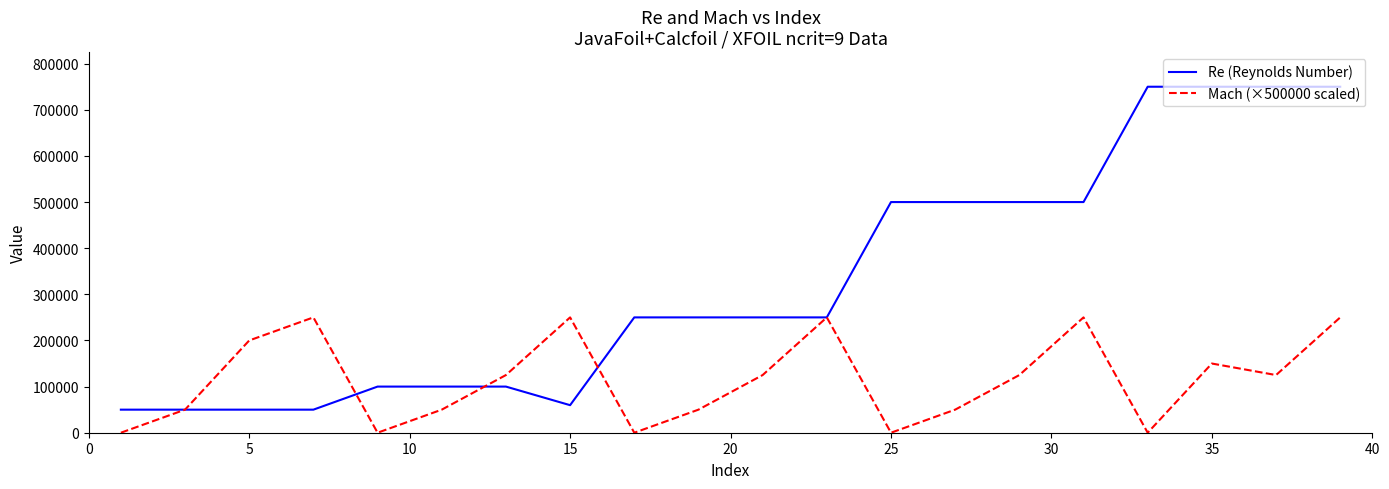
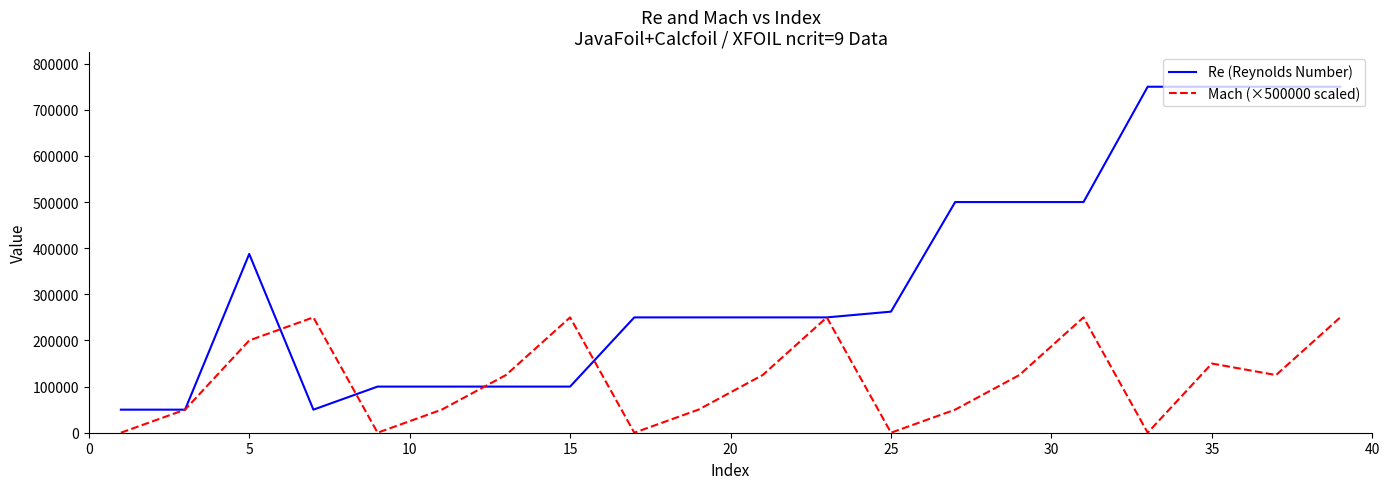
  {
    "Re (Reynolds Number)": {
-     "5": 50000,
-     "15": 60000,
-     "25": 500000
+     "5": 390000,
+     "15": 100000,
+     "25": 260000
    },
    "Mach (×500000 scaled)": {
      "5": 200000,
      "15": 250000,
      "25": 0,
      "35": 150000
    }
  }
